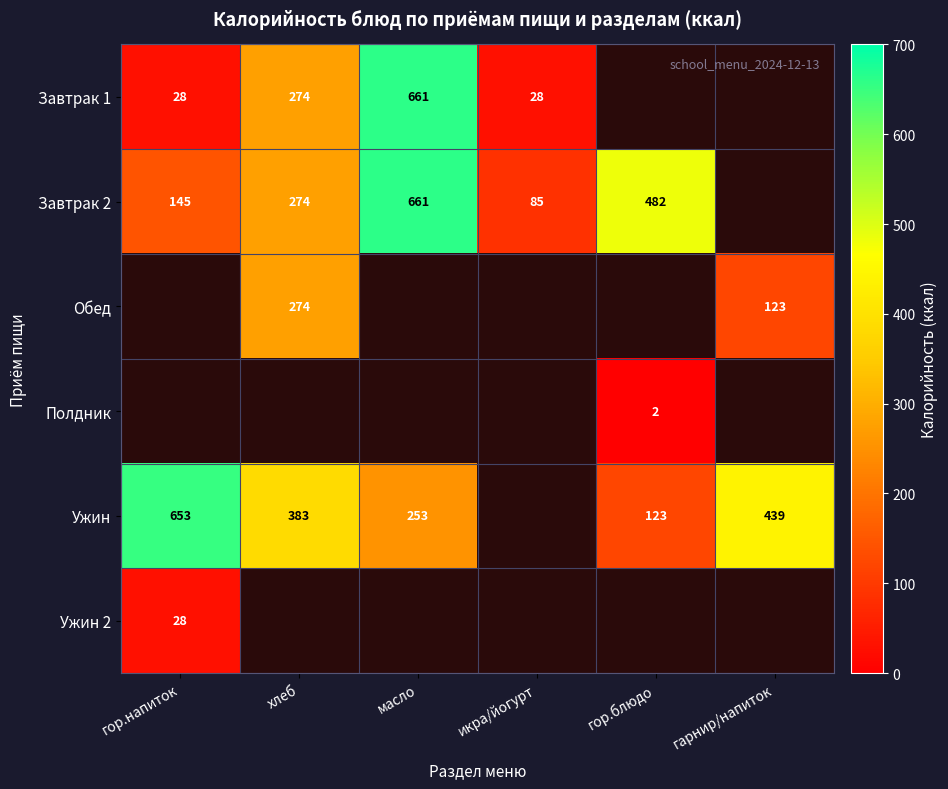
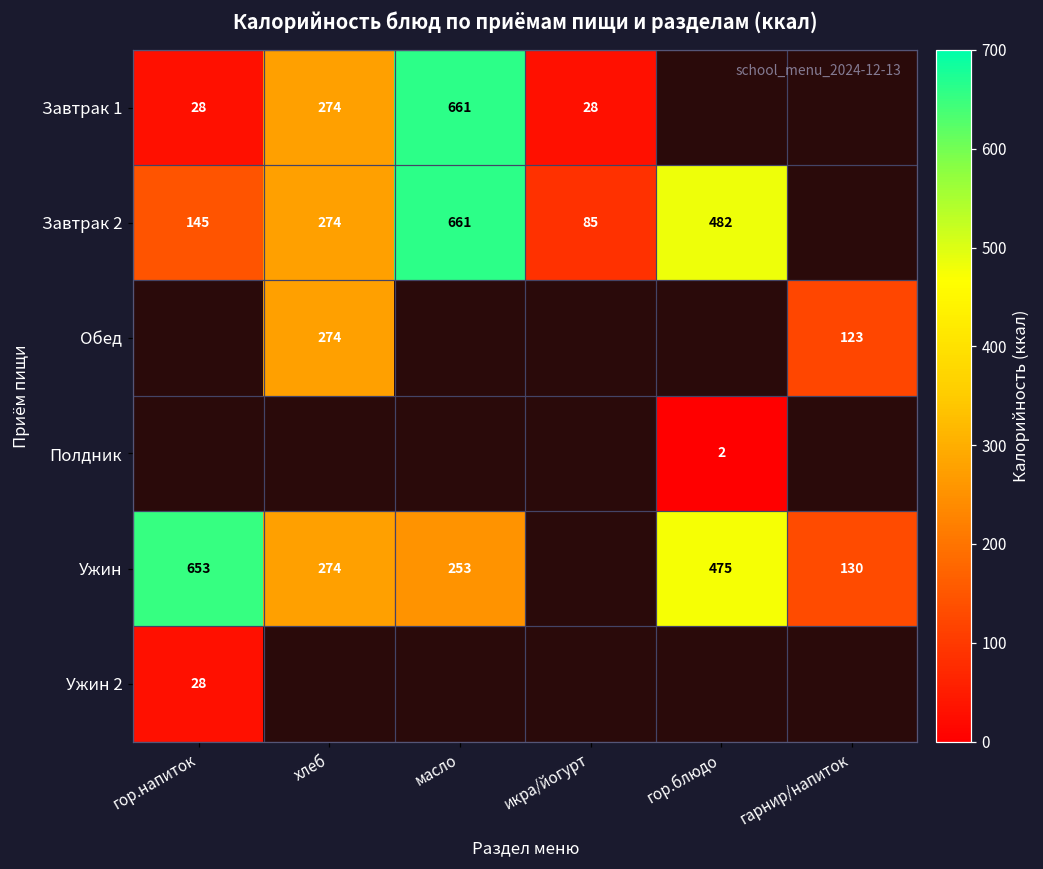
  {
    "Завтрак 1": {
      "гор.напиток": 28,
      "хлеб": 274,
      "масло": 661,
      "икра/йогурт": 28
    },
    "Завтрак 2": {
      "гор.напиток": 145,
      "хлеб": 274,
      "масло": 661,
      "икра/йогурт": 85,
      "гор.блюдо": 482
    },
    "Обед": {
      "хлеб": 274,
      "гарнир/напиток": 123
    },
    "Полдник": {
      "гор.блюдо": 2
    },
    "Ужин": {
      "гор.напиток": 653,
-     "хлеб": 383,
+     "хлеб": 274,
      "масло": 253,
-     "гор.блюдо": 123,
-     "гарнир/напиток": 439
+     "гор.блюдо": 475,
+     "гарнир/напиток": 130
    },
    "Ужин 2": {
      "гор.напиток": 28
    }
  }
